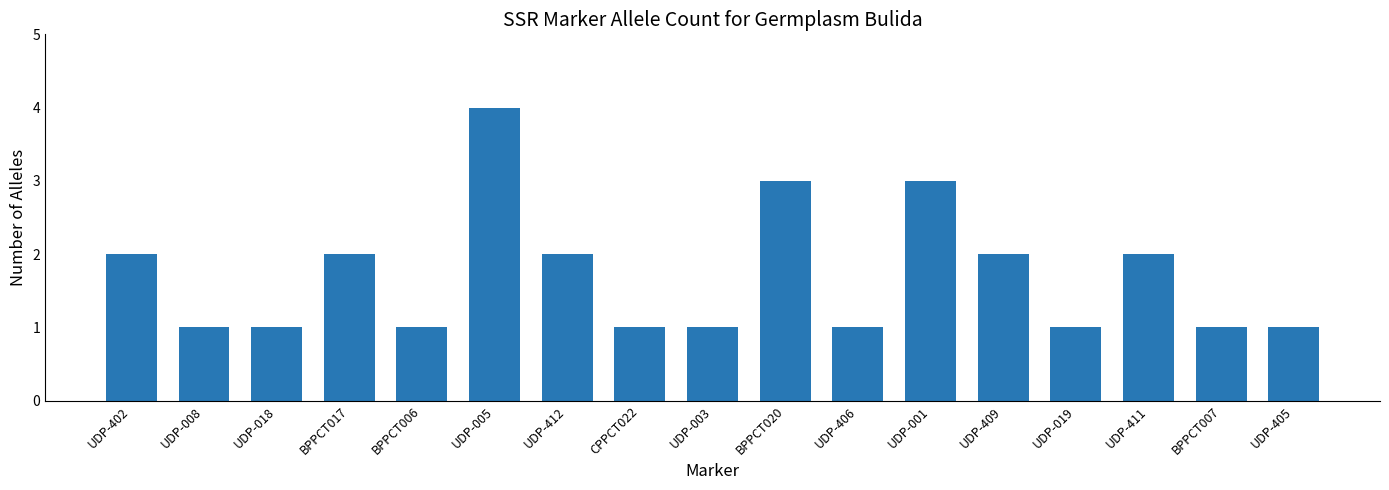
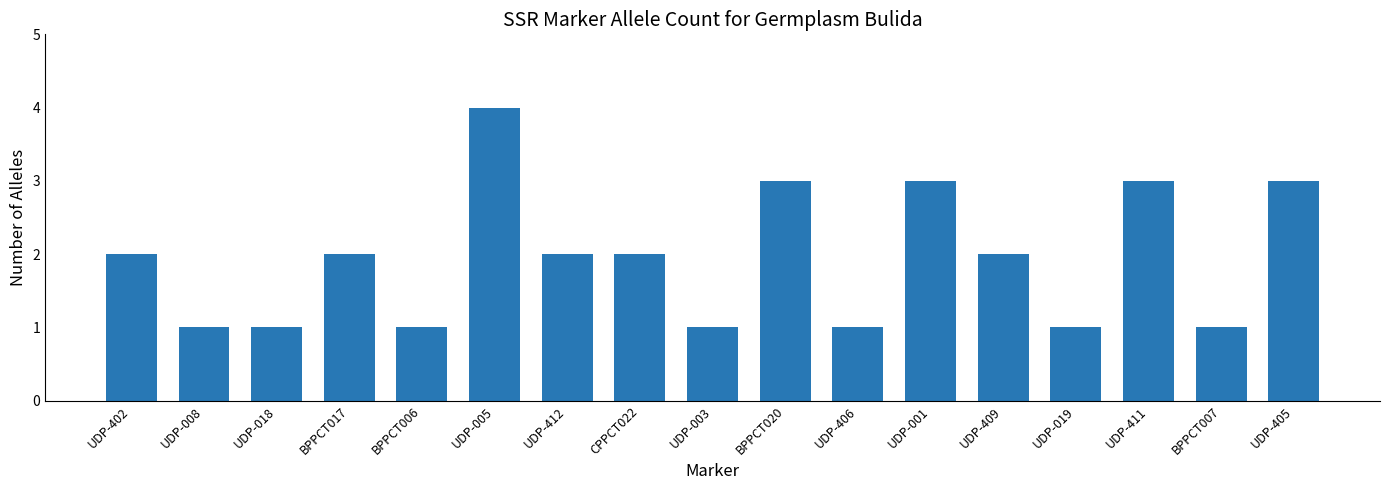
  {
    "UDP-402": 2,
    "UDP-008": 1,
    "UDP-018": 1,
    "BPPCT017": 2,
    "BPPCT006": 1,
    "UDP-005": 4,
    "UDP-412": 2,
-   "CPPCT022": 1,
+   "CPPCT022": 2,
    "UDP-003": 1,
    "BPPCT020": 3,
    "UDP-406": 1,
    "UDP-001": 3,
    "UDP-409": 2,
    "UDP-019": 1,
-   "UDP-411": 2,
+   "UDP-411": 3,
    "BPPCT007": 1,
-   "UDP-405": 1
+   "UDP-405": 3
  }
